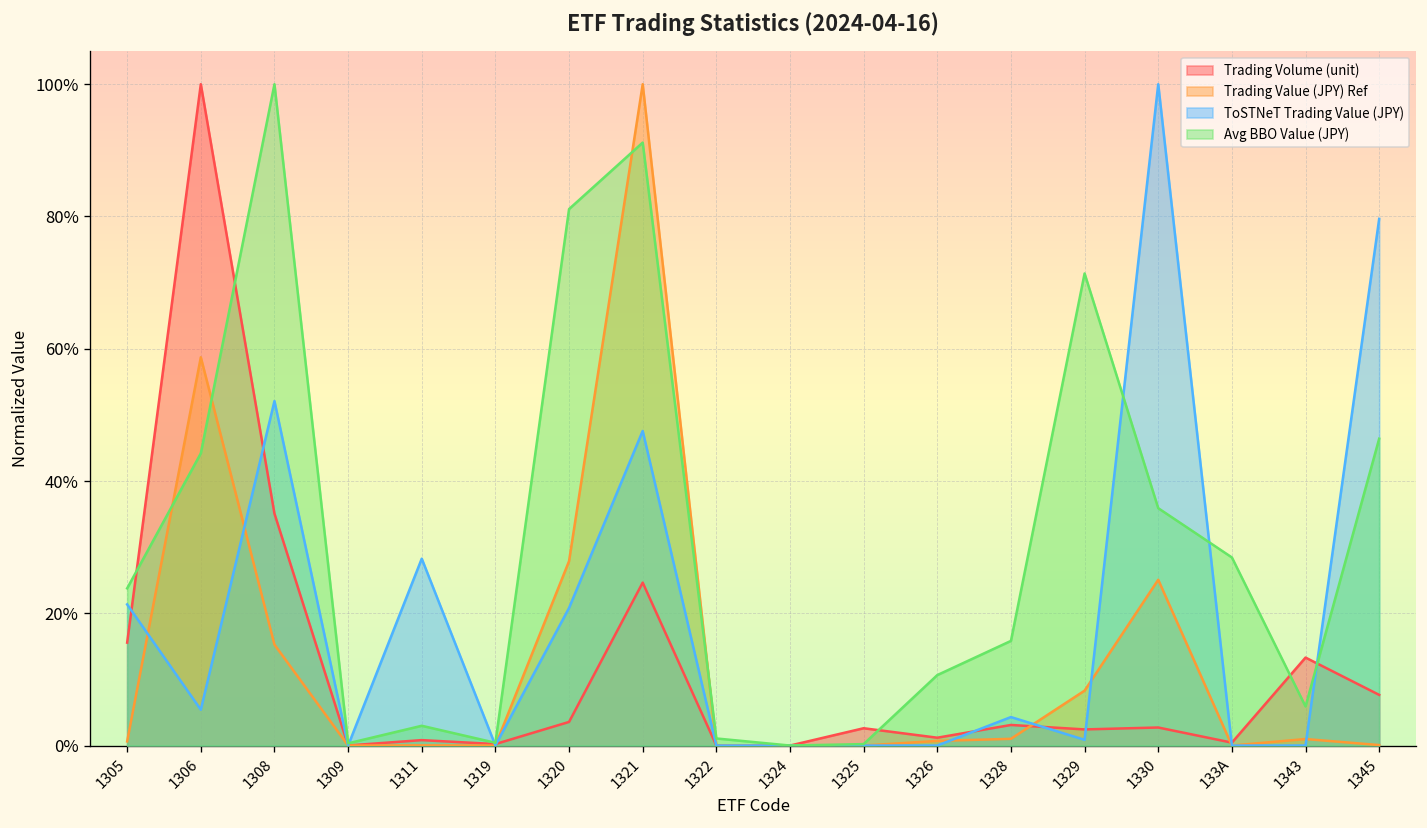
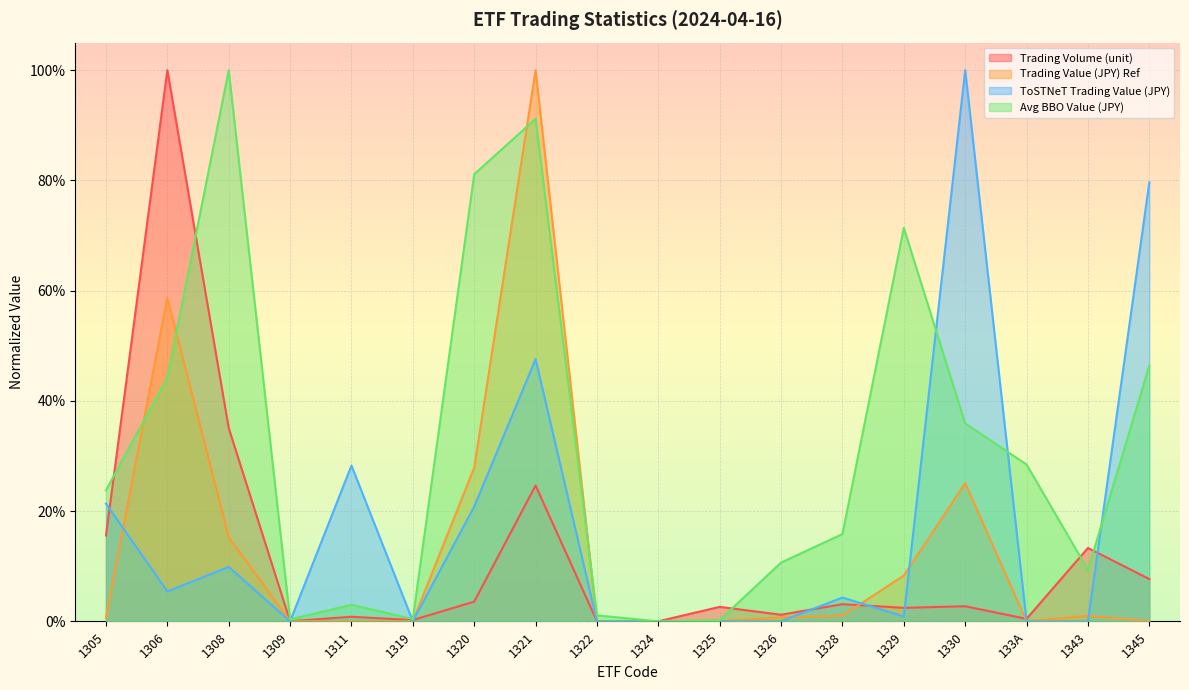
  {
    "ToSTNeT Trading Value (JPY)": {
      "1305": "21%",
      "1306": "5%",
-     "1308": "52%",
+     "1308": "10%",
      "1311": "28%",
      "1320": "21%",
      "1321": "48%",
      "1326": "0%",
      "1328": "4%",
      "1329": "1%",
      "1330": "100%",
      "1343": "0%",
      "1345": "80%"
    },
    "Avg BBO Value (JPY)": {
      "1305": "24%",
      "1306": "44%",
      "1308": "100%",
      "1311": "3%",
      "1320": "81%",
      "1321": "91%",
      "1322": "1%",
      "1326": "11%",
      "1328": "16%",
      "1329": "71%",
      "1330": "36%",
      "133A": "28%",
-     "1343": "6%",
+     "1343": "9%",
      "1345": "46%"
    }
  }
